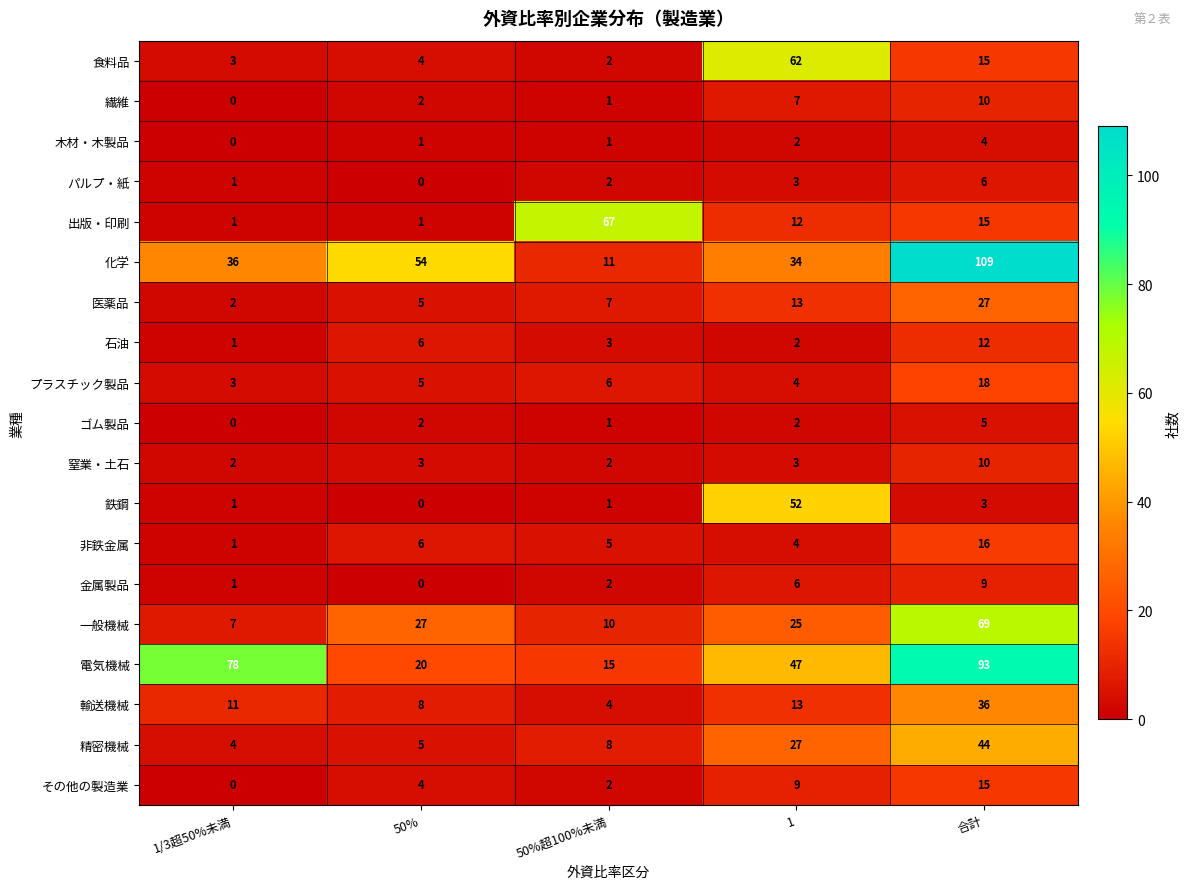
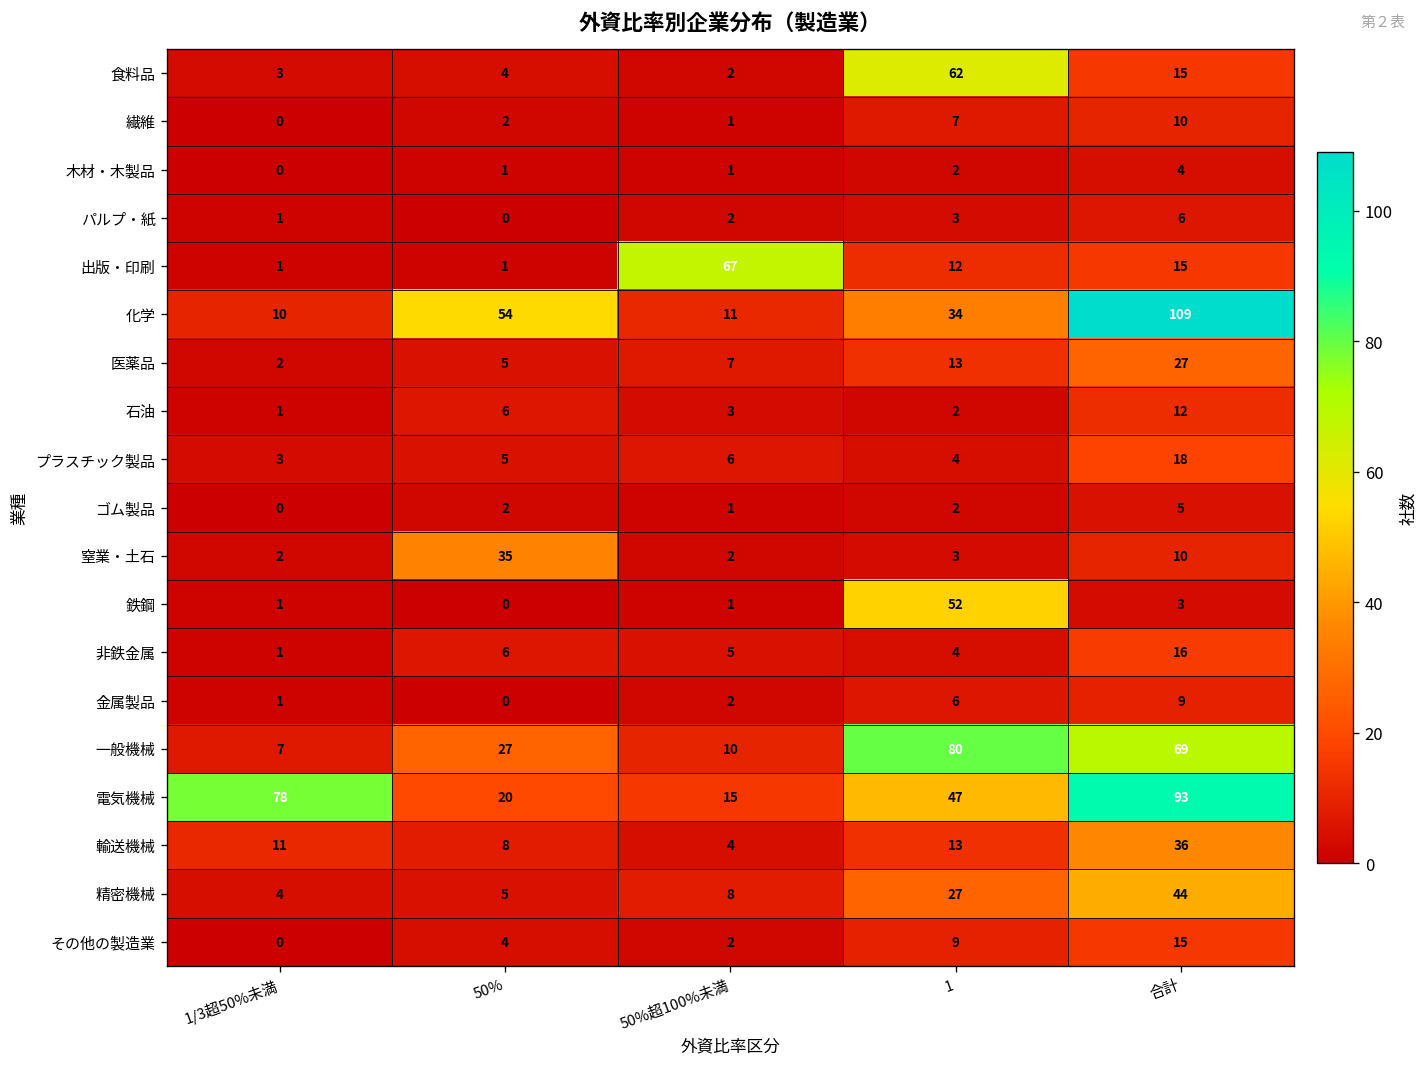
  {
    "食料品": {
      "1/3超50%未満": 3,
      "50%": 4,
      "50%超100%未満": 2,
      "1": 62,
      "合計": 15
    },
    "繊維": {
      "1/3超50%未満": 0,
      "50%": 2,
      "50%超100%未満": 1,
      "1": 7,
      "合計": 10
    },
    "木材・木製品": {
      "1/3超50%未満": 0,
      "50%": 1,
      "50%超100%未満": 1,
      "1": 2,
      "合計": 4
    },
    "パルプ・紙": {
      "1/3超50%未満": 1,
      "50%": 0,
      "50%超100%未満": 2,
      "1": 3,
      "合計": 6
    },
    "出版・印刷": {
      "1/3超50%未満": 1,
      "50%": 1,
      "50%超100%未満": 67,
      "1": 12,
      "合計": 15
    },
    "化学": {
-     "1/3超50%未満": 36,
+     "1/3超50%未満": 10,
      "50%": 54,
      "50%超100%未満": 11,
      "1": 34,
      "合計": 109
    },
    "医薬品": {
      "1/3超50%未満": 2,
      "50%": 5,
      "50%超100%未満": 7,
      "1": 13,
      "合計": 27
    },
    "石油": {
      "1/3超50%未満": 1,
      "50%": 6,
      "50%超100%未満": 3,
      "1": 2,
      "合計": 12
    },
    "プラスチック製品": {
      "1/3超50%未満": 3,
      "50%": 5,
      "50%超100%未満": 6,
      "1": 4,
      "合計": 18
    },
    "ゴム製品": {
      "1/3超50%未満": 0,
      "50%": 2,
      "50%超100%未満": 1,
      "1": 2,
      "合計": 5
    },
    "窒業・土石": {
      "1/3超50%未満": 2,
-     "50%": 3,
+     "50%": 35,
      "50%超100%未満": 2,
      "1": 3,
      "合計": 10
    },
    "鉄鋼": {
      "1/3超50%未満": 1,
      "50%": 0,
      "50%超100%未満": 1,
      "1": 52,
      "合計": 3
    },
    "非鉄金属": {
      "1/3超50%未満": 1,
      "50%": 6,
      "50%超100%未満": 5,
      "1": 4,
      "合計": 16
    },
    "金属製品": {
      "1/3超50%未満": 1,
      "50%": 0,
      "50%超100%未満": 2,
      "1": 6,
      "合計": 9
    },
    "一般機械": {
      "1/3超50%未満": 7,
      "50%": 27,
      "50%超100%未満": 10,
-     "1": 25,
+     "1": 80,
      "合計": 69
    },
    "電気機械": {
      "1/3超50%未満": 78,
      "50%": 20,
      "50%超100%未満": 15,
      "1": 47,
      "合計": 93
    },
    "輸送機械": {
      "1/3超50%未満": 11,
      "50%": 8,
      "50%超100%未満": 4,
      "1": 13,
      "合計": 36
    },
    "精密機械": {
      "1/3超50%未満": 4,
      "50%": 5,
      "50%超100%未満": 8,
      "1": 27,
      "合計": 44
    },
    "その他の製造業": {
      "1/3超50%未満": 0,
      "50%": 4,
      "50%超100%未満": 2,
      "1": 9,
      "合計": 15
    }
  }
